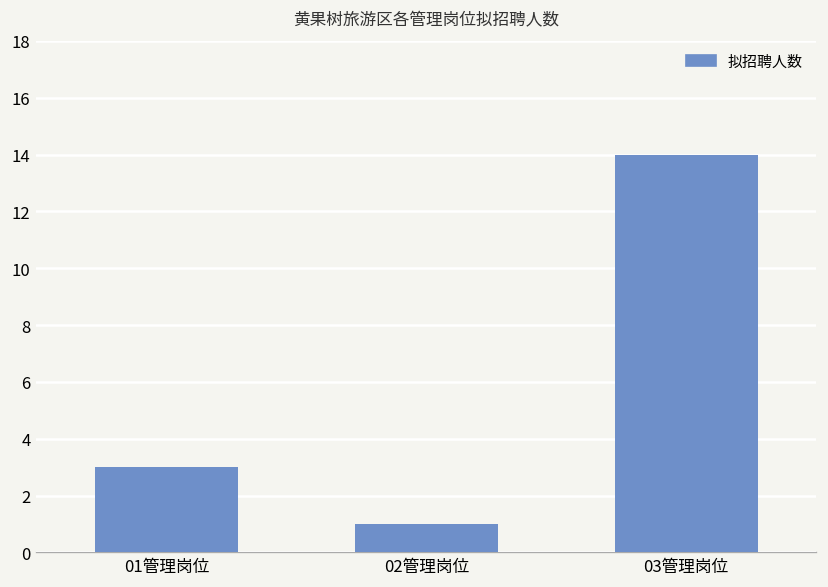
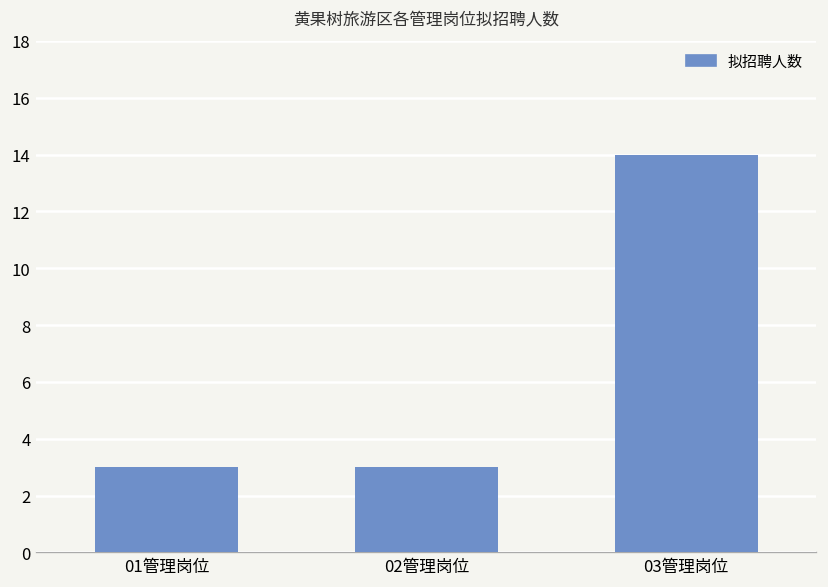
  {
    "01管理岗位": 3,
-   "02管理岗位": 1,
+   "02管理岗位": 3,
    "03管理岗位": 14
  }
